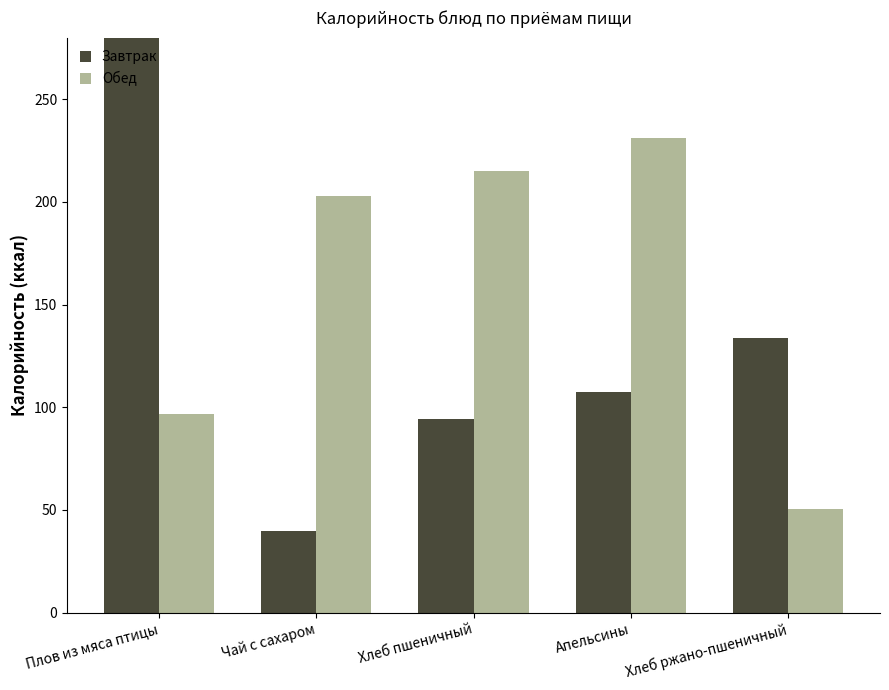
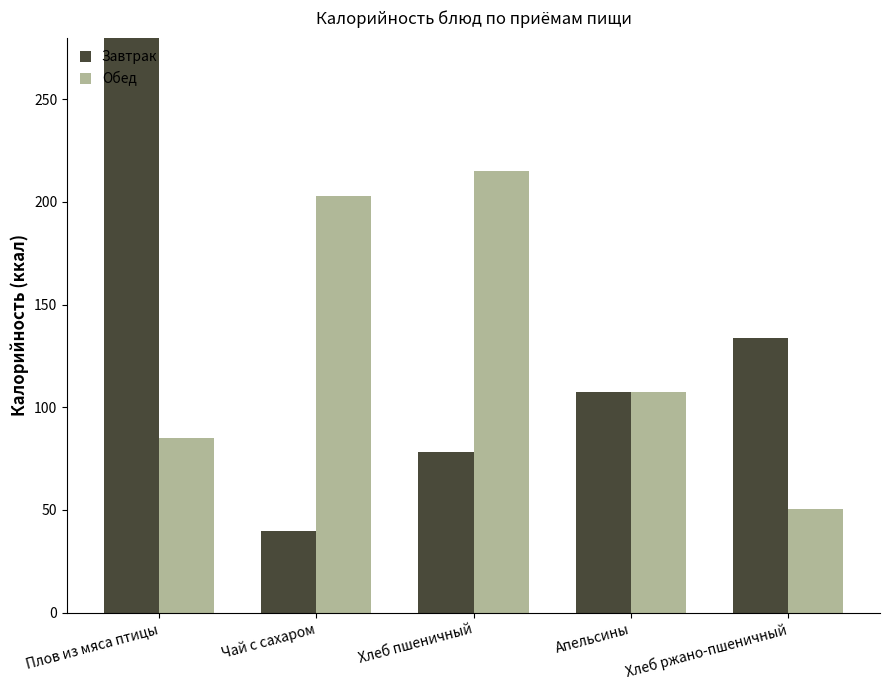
  {
    "Завтрак": {
      "Чай с сахаром": 40,
-     "Хлеб пшеничный": 95,
+     "Хлеб пшеничный": 78,
      "Апельсины": 108,
      "Хлеб ржано-пшеничный": 134
    },
    "Обед": {
-     "Плов из мяса птицы": 97,
+     "Плов из мяса птицы": 85,
      "Чай с сахаром": 203,
      "Хлеб пшеничный": 215,
-     "Апельсины": 231,
+     "Апельсины": 108,
      "Хлеб ржано-пшеничный": 50
    }
  }
